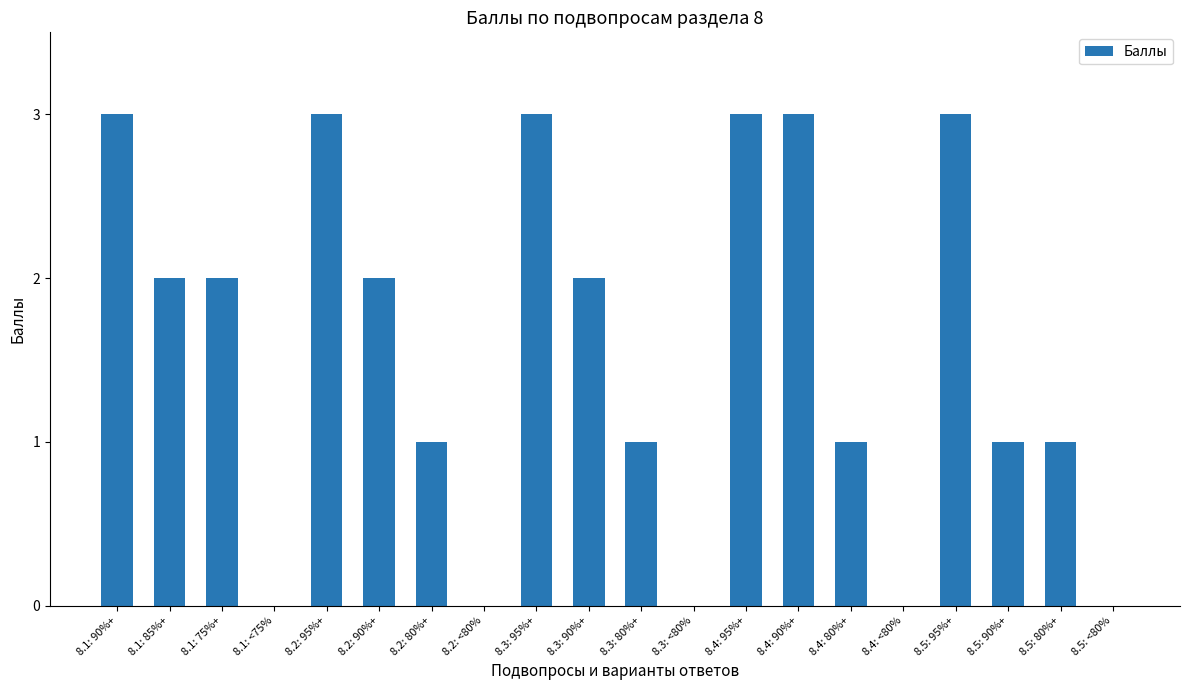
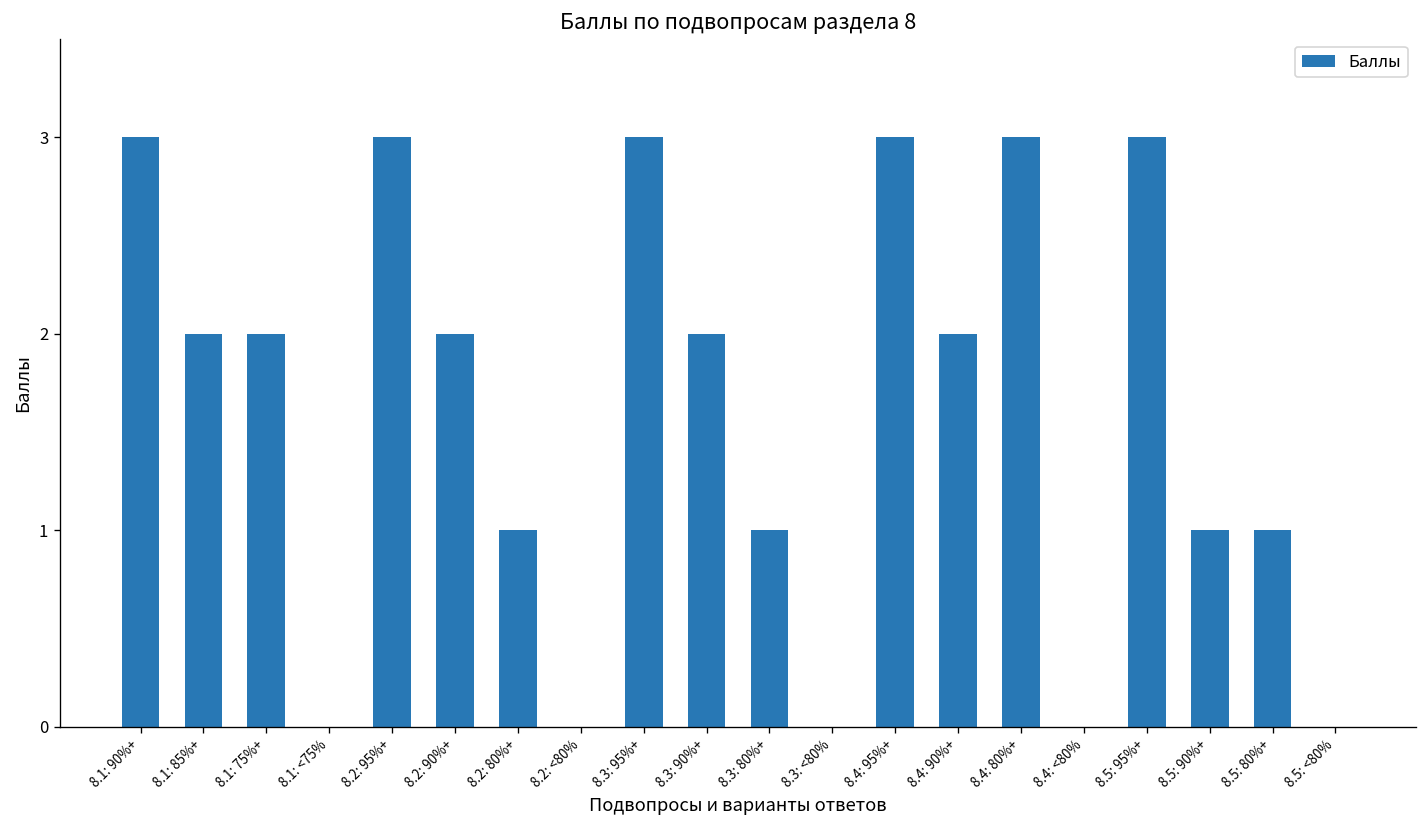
  {
    "8.1: 90%+": 3,
    "8.1: 85%+": 2,
    "8.1: 75%+": 2,
    "8.1: <75%": 0,
    "8.2: 95%+": 3,
    "8.2: 90%+": 2,
    "8.2: 80%+": 1,
    "8.2: <80%": 0,
    "8.3: 95%+": 3,
    "8.3: 90%+": 2,
    "8.3: 80%+": 1,
    "8.3: <80%": 0,
    "8.4: 95%+": 3,
-   "8.4: 90%+": 3,
-   "8.4: 80%+": 1,
+   "8.4: 90%+": 2,
+   "8.4: 80%+": 3,
    "8.4: <80%": 0,
    "8.5: 95%+": 3,
    "8.5: 90%+": 1,
    "8.5: 80%+": 1,
    "8.5: <80%": 0
  }
